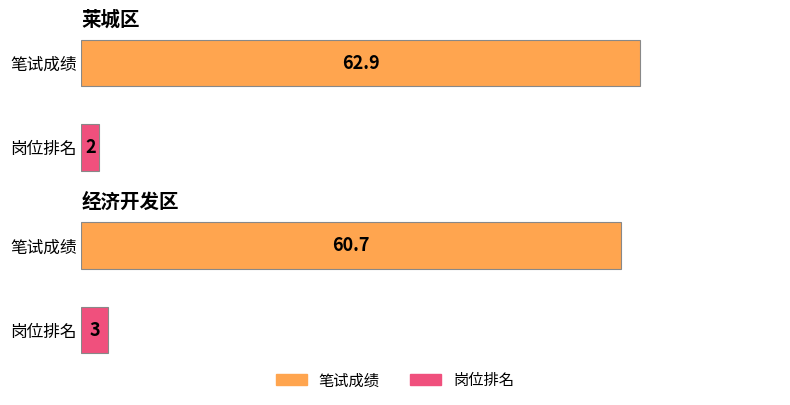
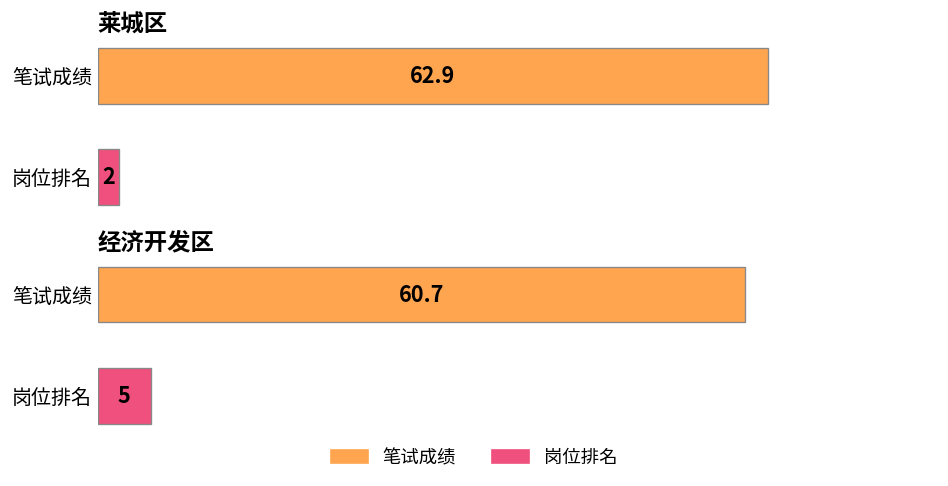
  {
    "莱城区": {
      "笔试成绩": 62.9,
      "岗位排名": 2
    },
    "经济开发区": {
      "笔试成绩": 60.7,
-     "岗位排名": 3
+     "岗位排名": 5
    }
  }
